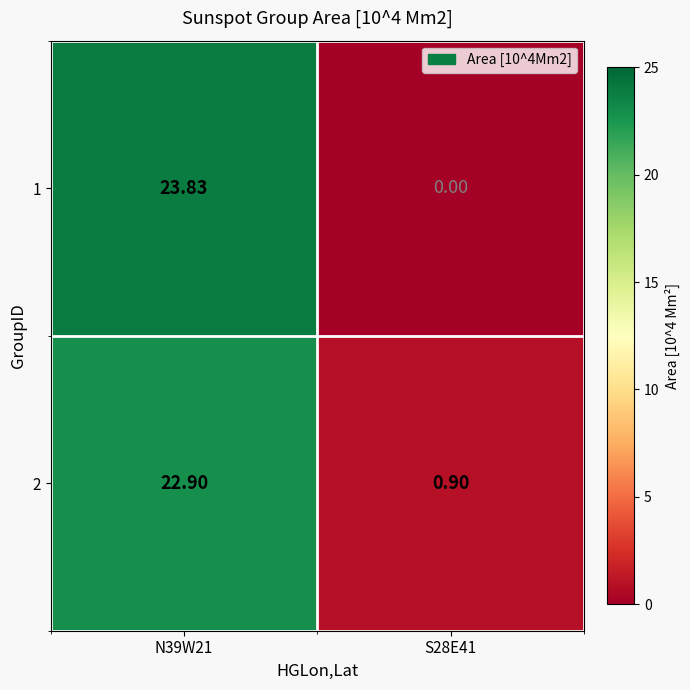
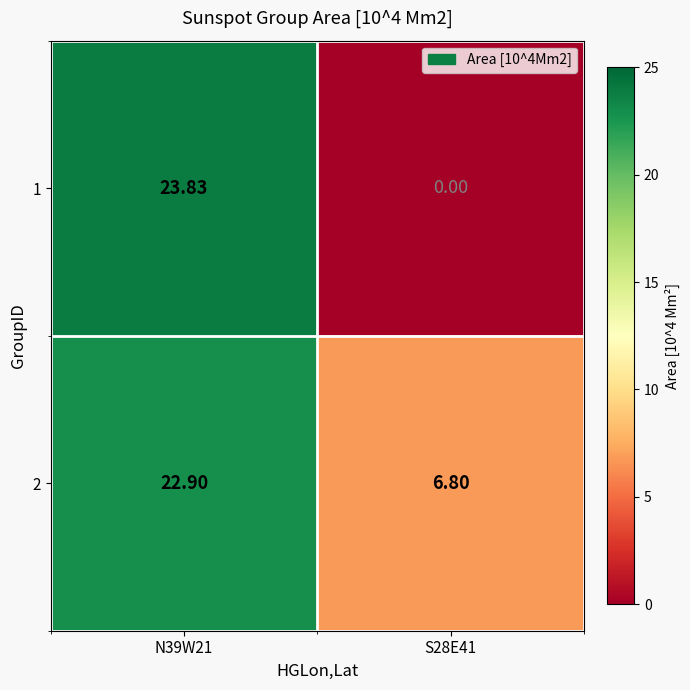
  {
    "1": {
      "N39W21": 23.83,
      "S28E41": 0.00
    },
    "2": {
      "N39W21": 22.90,
-     "S28E41": 0.90
+     "S28E41": 6.80
    }
  }
